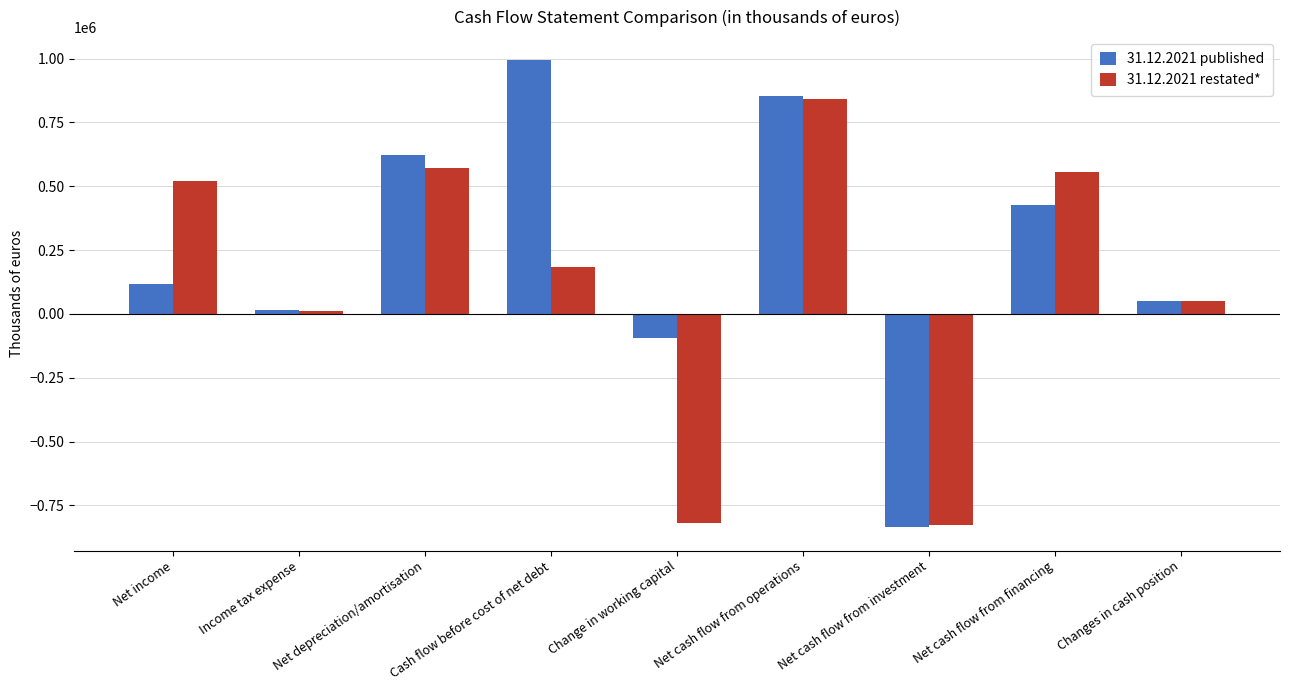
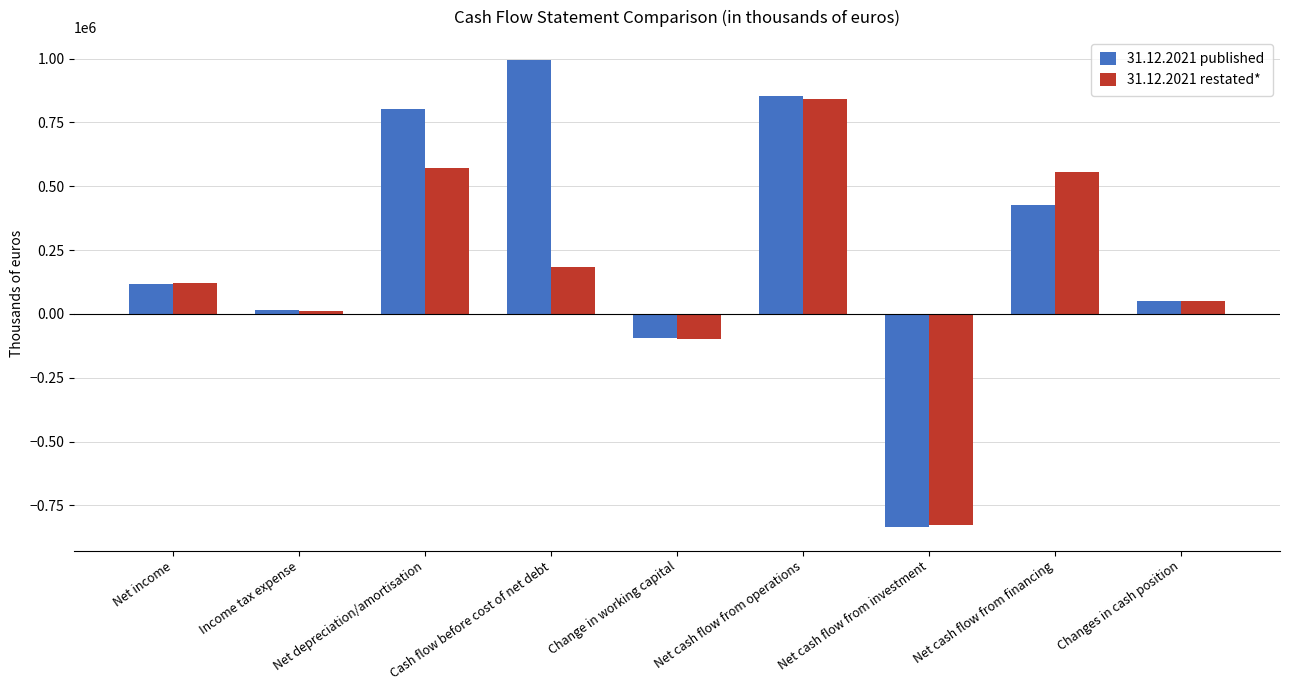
  {
    "31.12.2021 published": {
      "Net income": 120000,
      "Income tax expense": 10000,
-     "Net depreciation/amortisation": 620000,
+     "Net depreciation/amortisation": 800000,
      "Cash flow before cost of net debt": 990000,
      "Change in working capital": -90000,
      "Net cash flow from operations": 850000,
      "Net cash flow from investment": -840000,
      "Net cash flow from financing": 430000,
      "Changes in cash position": 50000
    },
    "31.12.2021 restated*": {
-     "Net income": 520000,
+     "Net income": 120000,
      "Income tax expense": 10000,
      "Net depreciation/amortisation": 570000,
      "Cash flow before cost of net debt": 180000,
-     "Change in working capital": -820000,
+     "Change in working capital": -100000,
      "Net cash flow from operations": 840000,
      "Net cash flow from investment": -830000,
      "Net cash flow from financing": 560000,
      "Changes in cash position": 50000
    }
  }
